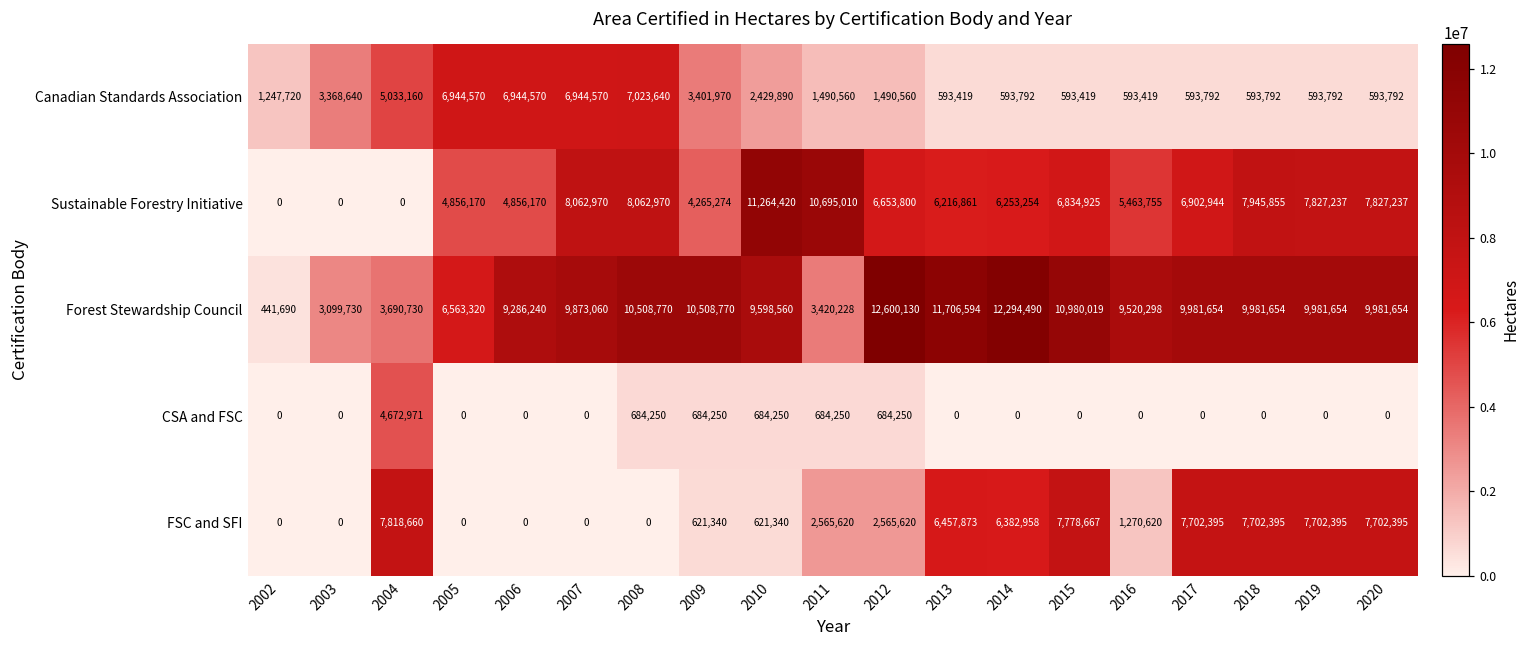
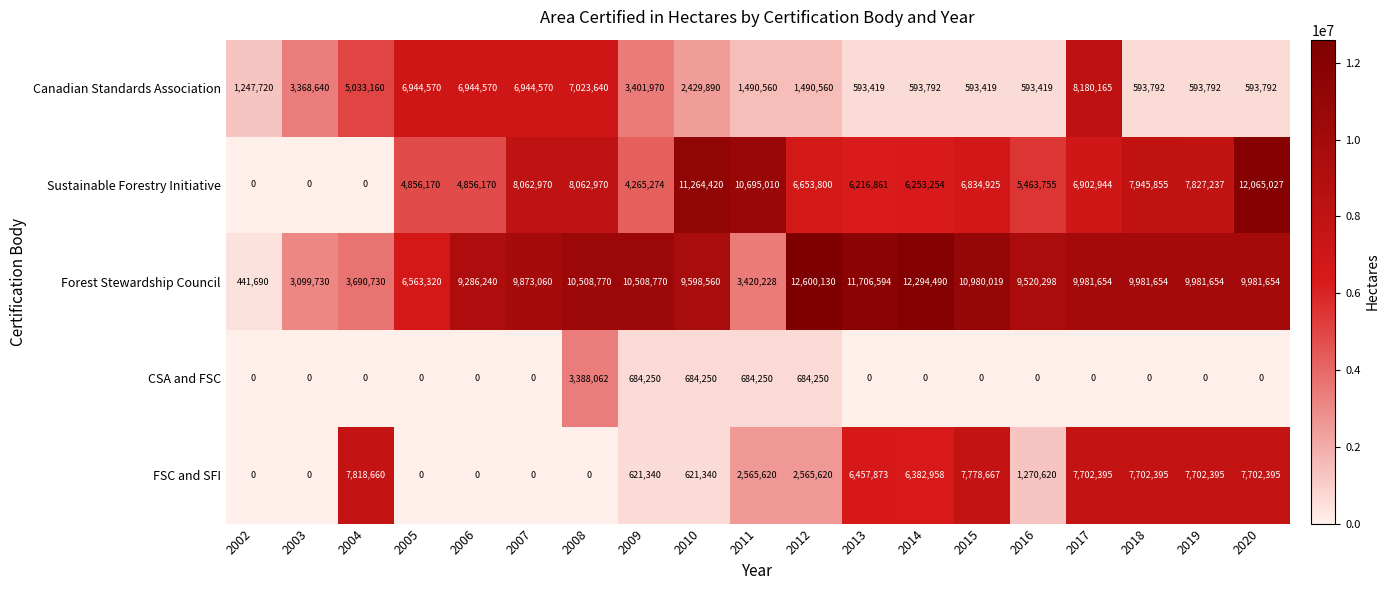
  {
    "Canadian Standards Association": {
      "2002": "1,247,720",
      "2003": "3,368,640",
      "2004": "5,033,160",
      "2005": "6,944,570",
      "2006": "6,944,570",
      "2007": "6,944,570",
      "2008": "7,023,640",
      "2009": "3,401,970",
      "2010": "2,429,890",
      "2011": "1,490,560",
      "2012": "1,490,560",
      "2013": "593,419",
      "2014": "593,792",
      "2015": "593,419",
      "2016": "593,419",
-     "2017": "593,792",
+     "2017": "8,180,165",
      "2018": "593,792",
      "2019": "593,792",
      "2020": "593,792"
    },
    "Sustainable Forestry Initiative": {
      "2002": "0",
      "2003": "0",
      "2004": "0",
      "2005": "4,856,170",
      "2006": "4,856,170",
      "2007": "8,062,970",
      "2008": "8,062,970",
      "2009": "4,265,274",
      "2010": "11,264,420",
      "2011": "10,695,010",
      "2012": "6,653,800",
      "2013": "6,216,861",
      "2014": "6,253,254",
      "2015": "6,834,925",
      "2016": "5,463,755",
      "2017": "6,902,944",
      "2018": "7,945,855",
      "2019": "7,827,237",
-     "2020": "7,827,237"
+     "2020": "12,065,027"
    },
    "Forest Stewardship Council": {
      "2002": "441,690",
      "2003": "3,099,730",
      "2004": "3,690,730",
      "2005": "6,563,320",
      "2006": "9,286,240",
      "2007": "9,873,060",
      "2008": "10,508,770",
      "2009": "10,508,770",
      "2010": "9,598,560",
      "2011": "3,420,228",
      "2012": "12,600,130",
      "2013": "11,706,594",
      "2014": "12,294,490",
      "2015": "10,980,019",
      "2016": "9,520,298",
      "2017": "9,981,654",
      "2018": "9,981,654",
      "2019": "9,981,654",
      "2020": "9,981,654"
    },
    "CSA and FSC": {
      "2002": "0",
      "2003": "0",
-     "2004": "4,672,971",
+     "2004": "0",
      "2005": "0",
      "2006": "0",
      "2007": "0",
-     "2008": "684,250",
+     "2008": "3,388,062",
      "2009": "684,250",
      "2010": "684,250",
      "2011": "684,250",
      "2012": "684,250",
      "2013": "0",
      "2014": "0",
      "2015": "0",
      "2016": "0",
      "2017": "0",
      "2018": "0",
      "2019": "0",
      "2020": "0"
    },
    "FSC and SFI": {
      "2002": "0",
      "2003": "0",
      "2004": "7,818,660",
      "2005": "0",
      "2006": "0",
      "2007": "0",
      "2008": "0",
      "2009": "621,340",
      "2010": "621,340",
      "2011": "2,565,620",
      "2012": "2,565,620",
      "2013": "6,457,873",
      "2014": "6,382,958",
      "2015": "7,778,667",
      "2016": "1,270,620",
      "2017": "7,702,395",
      "2018": "7,702,395",
      "2019": "7,702,395",
      "2020": "7,702,395"
    }
  }
